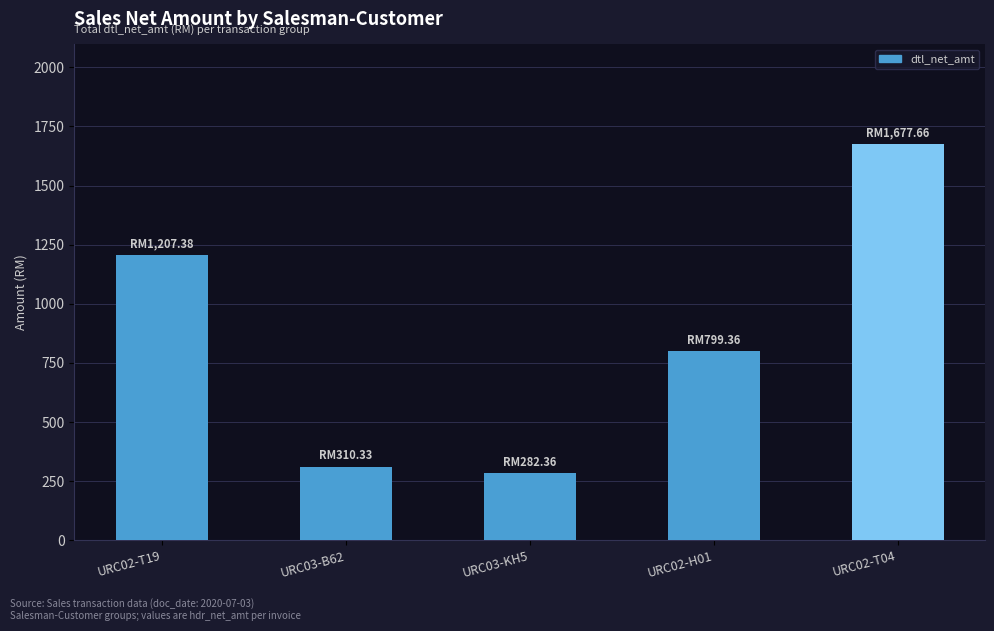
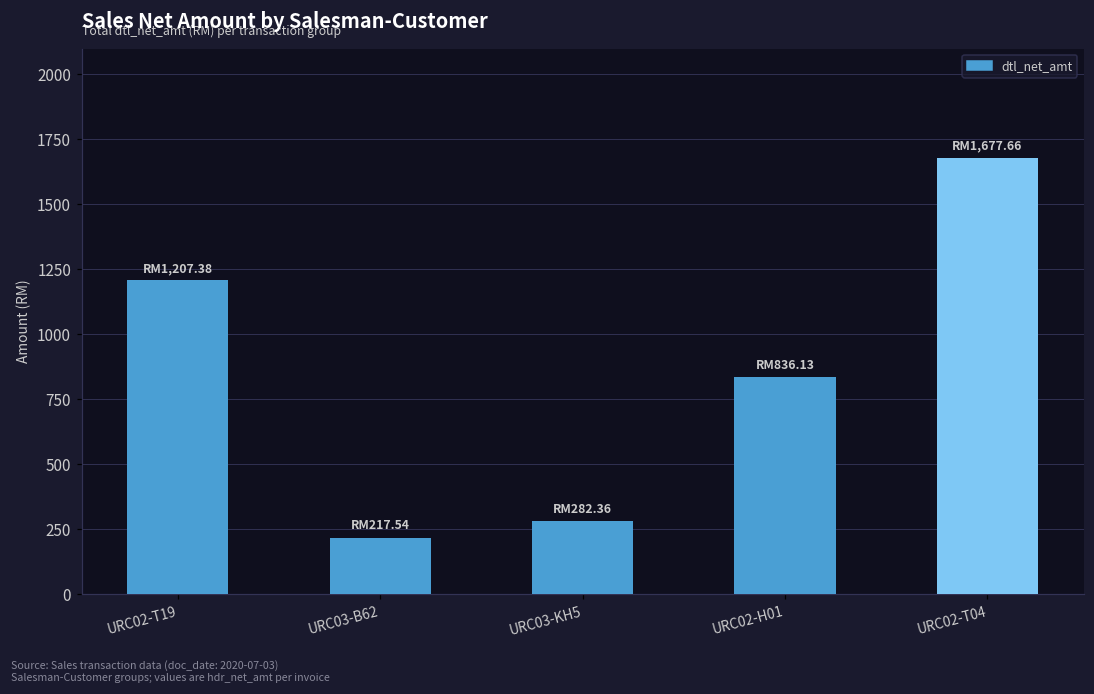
  {
-   "URC03-B62": 310.33,
-   "URC02-H01": 799.36
+   "URC03-B62": 217.54,
+   "URC02-H01": 836.13
  }
